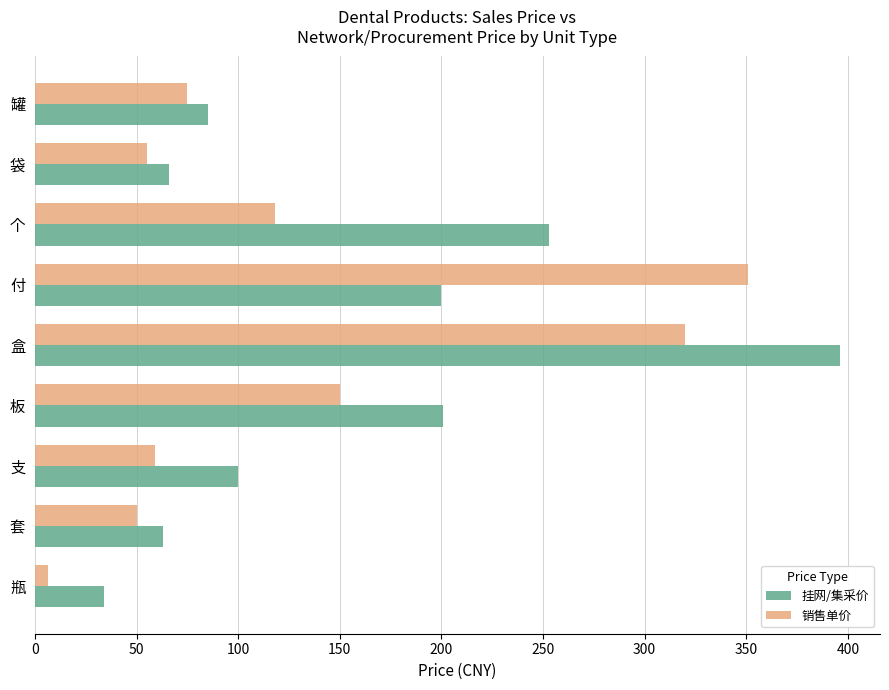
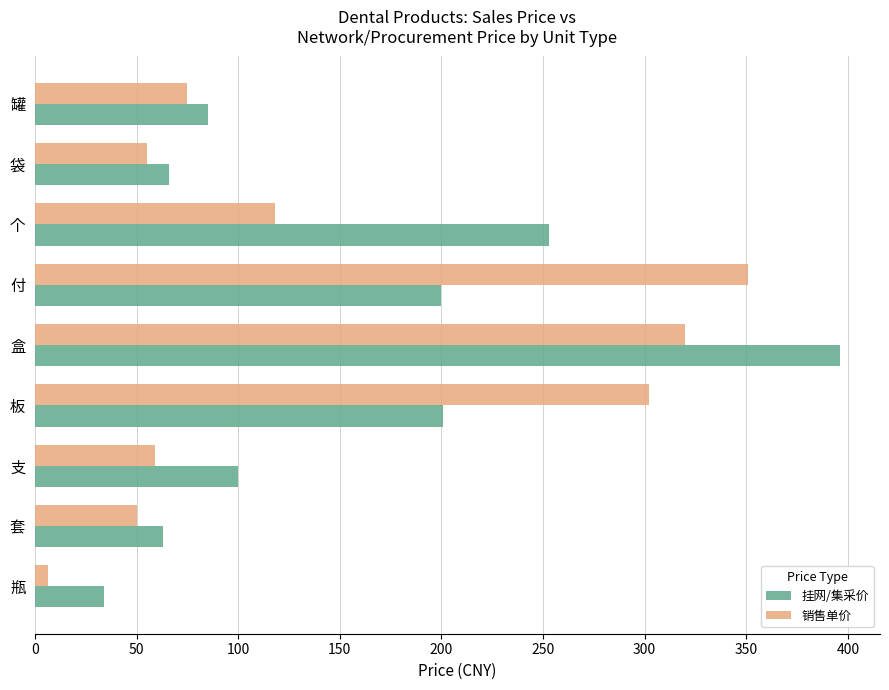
  {
    "挂网/集采价": {
      "罐": 85,
      "袋": 66,
      "个": 253,
      "付": 200,
      "盒": 396,
      "板": 201,
      "支": 100,
      "套": 63,
      "瓶": 34
    },
    "销售单价": {
      "罐": 75,
      "袋": 55,
      "个": 118,
      "付": 351,
      "盒": 320,
-     "板": 150,
+     "板": 302,
      "支": 59,
      "套": 50,
      "瓶": 7
    }
  }
